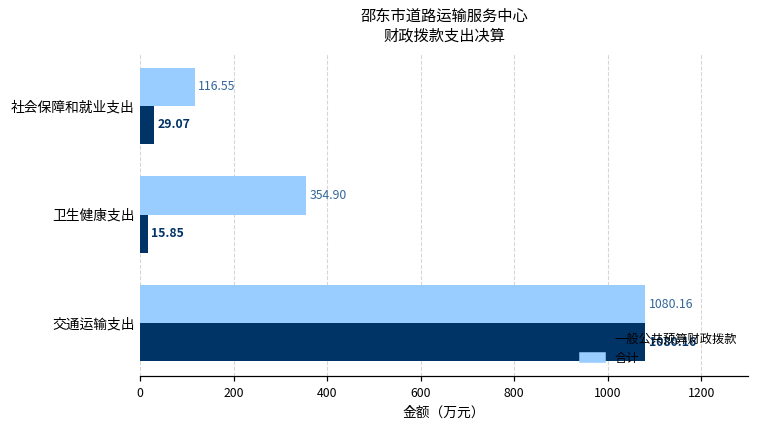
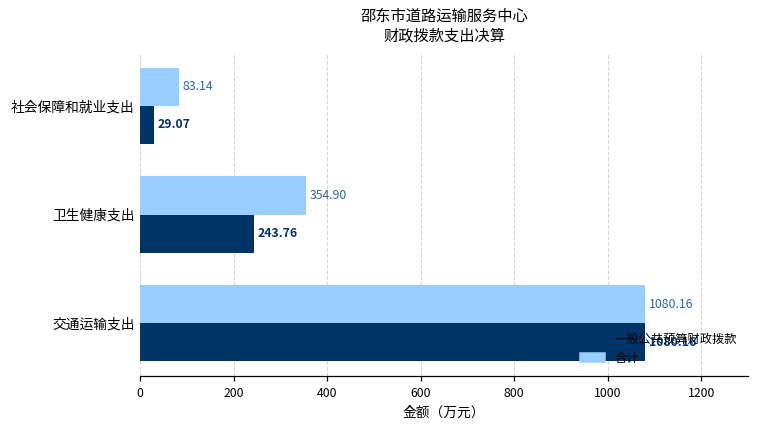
  {
    "一般公共预算财政拨款": {
      "社会保障和就业支出": 29.07,
-     "卫生健康支出": 15.85,
+     "卫生健康支出": 243.76,
      "交通运输支出": 1080.16
    },
    "合计": {
-     "社会保障和就业支出": 116.55,
+     "社会保障和就业支出": 83.14,
      "卫生健康支出": 354.90,
      "交通运输支出": 1080.16
    }
  }
